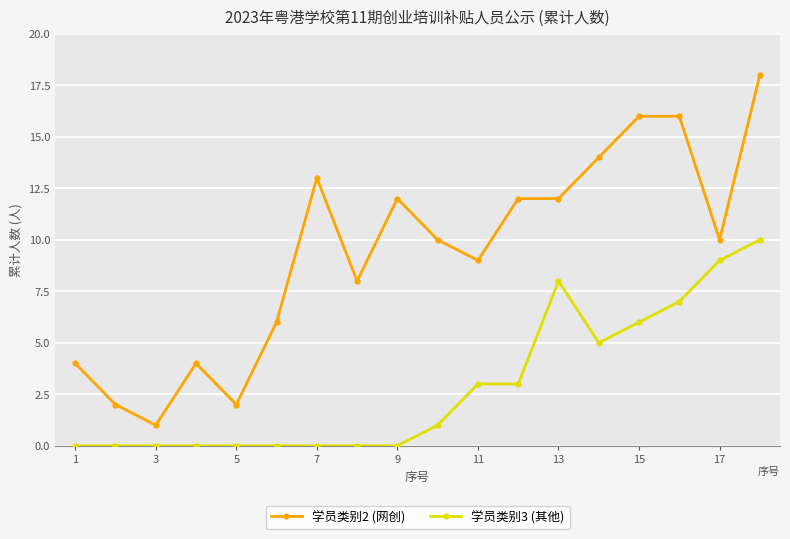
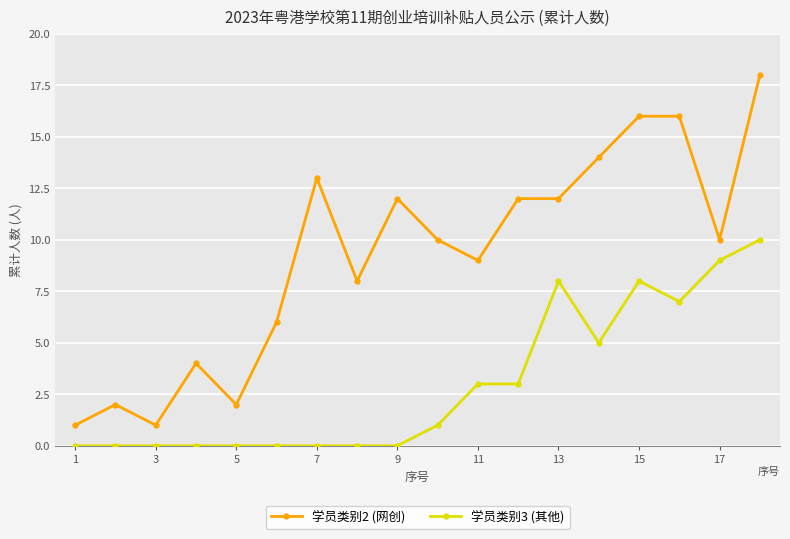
  {
    "学员类别2 (网创)": {
-     "1": 4,
+     "1": 1,
      "3": 1,
      "5": 2,
      "7": 13,
      "9": 12,
      "11": 9,
      "13": 12,
      "15": 16,
      "17": 10
    },
    "学员类别3 (其他)": {
      "1": 0,
      "3": 0,
      "5": 0,
      "7": 0,
      "9": 0,
      "11": 3,
      "13": 8,
-     "15": 6,
+     "15": 8,
      "17": 9
    }
  }
